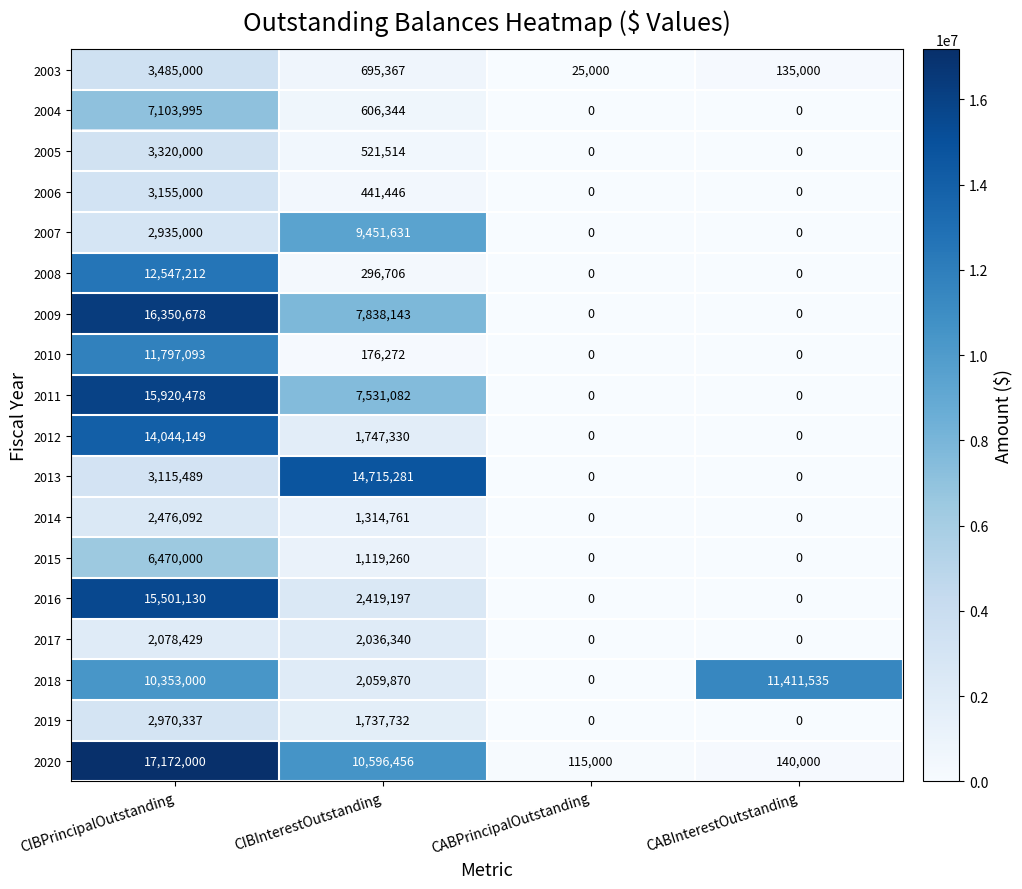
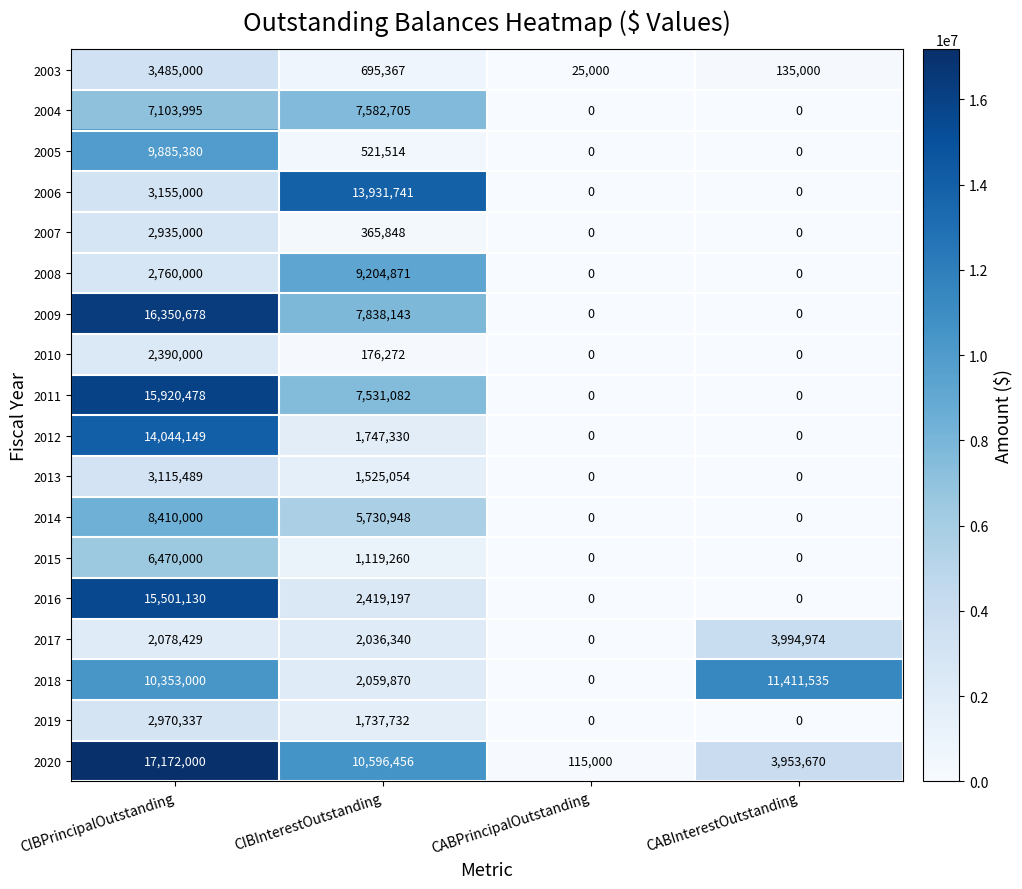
  {
    "2003": {
      "CIBPrincipalOutstanding": "3,485,000",
      "CIBInterestOutstanding": "695,367",
      "CABPrincipalOutstanding": "25,000",
      "CABInterestOutstanding": "135,000"
    },
    "2004": {
      "CIBPrincipalOutstanding": "7,103,995",
-     "CIBInterestOutstanding": "606,344",
+     "CIBInterestOutstanding": "7,582,705",
      "CABPrincipalOutstanding": "0",
      "CABInterestOutstanding": "0"
    },
    "2005": {
-     "CIBPrincipalOutstanding": "3,320,000",
+     "CIBPrincipalOutstanding": "9,885,380",
      "CIBInterestOutstanding": "521,514",
      "CABPrincipalOutstanding": "0",
      "CABInterestOutstanding": "0"
    },
    "2006": {
      "CIBPrincipalOutstanding": "3,155,000",
-     "CIBInterestOutstanding": "441,446",
+     "CIBInterestOutstanding": "13,931,741",
      "CABPrincipalOutstanding": "0",
      "CABInterestOutstanding": "0"
    },
    "2007": {
      "CIBPrincipalOutstanding": "2,935,000",
-     "CIBInterestOutstanding": "9,451,631",
+     "CIBInterestOutstanding": "365,848",
      "CABPrincipalOutstanding": "0",
      "CABInterestOutstanding": "0"
    },
    "2008": {
-     "CIBPrincipalOutstanding": "12,547,212",
-     "CIBInterestOutstanding": "296,706",
+     "CIBPrincipalOutstanding": "2,760,000",
+     "CIBInterestOutstanding": "9,204,871",
      "CABPrincipalOutstanding": "0",
      "CABInterestOutstanding": "0"
    },
    "2009": {
      "CIBPrincipalOutstanding": "16,350,678",
      "CIBInterestOutstanding": "7,838,143",
      "CABPrincipalOutstanding": "0",
      "CABInterestOutstanding": "0"
    },
    "2010": {
-     "CIBPrincipalOutstanding": "11,797,093",
+     "CIBPrincipalOutstanding": "2,390,000",
      "CIBInterestOutstanding": "176,272",
      "CABPrincipalOutstanding": "0",
      "CABInterestOutstanding": "0"
    },
    "2011": {
      "CIBPrincipalOutstanding": "15,920,478",
      "CIBInterestOutstanding": "7,531,082",
      "CABPrincipalOutstanding": "0",
      "CABInterestOutstanding": "0"
    },
    "2012": {
      "CIBPrincipalOutstanding": "14,044,149",
      "CIBInterestOutstanding": "1,747,330",
      "CABPrincipalOutstanding": "0",
      "CABInterestOutstanding": "0"
    },
    "2013": {
      "CIBPrincipalOutstanding": "3,115,489",
-     "CIBInterestOutstanding": "14,715,281",
+     "CIBInterestOutstanding": "1,525,054",
      "CABPrincipalOutstanding": "0",
      "CABInterestOutstanding": "0"
    },
    "2014": {
-     "CIBPrincipalOutstanding": "2,476,092",
-     "CIBInterestOutstanding": "1,314,761",
+     "CIBPrincipalOutstanding": "8,410,000",
+     "CIBInterestOutstanding": "5,730,948",
      "CABPrincipalOutstanding": "0",
      "CABInterestOutstanding": "0"
    },
    "2015": {
      "CIBPrincipalOutstanding": "6,470,000",
      "CIBInterestOutstanding": "1,119,260",
      "CABPrincipalOutstanding": "0",
      "CABInterestOutstanding": "0"
    },
    "2016": {
      "CIBPrincipalOutstanding": "15,501,130",
      "CIBInterestOutstanding": "2,419,197",
      "CABPrincipalOutstanding": "0",
      "CABInterestOutstanding": "0"
    },
    "2017": {
      "CIBPrincipalOutstanding": "2,078,429",
      "CIBInterestOutstanding": "2,036,340",
      "CABPrincipalOutstanding": "0",
-     "CABInterestOutstanding": "0"
+     "CABInterestOutstanding": "3,994,974"
    },
    "2018": {
      "CIBPrincipalOutstanding": "10,353,000",
      "CIBInterestOutstanding": "2,059,870",
      "CABPrincipalOutstanding": "0",
      "CABInterestOutstanding": "11,411,535"
    },
    "2019": {
      "CIBPrincipalOutstanding": "2,970,337",
      "CIBInterestOutstanding": "1,737,732",
      "CABPrincipalOutstanding": "0",
      "CABInterestOutstanding": "0"
    },
    "2020": {
      "CIBPrincipalOutstanding": "17,172,000",
      "CIBInterestOutstanding": "10,596,456",
      "CABPrincipalOutstanding": "115,000",
-     "CABInterestOutstanding": "140,000"
+     "CABInterestOutstanding": "3,953,670"
    }
  }
